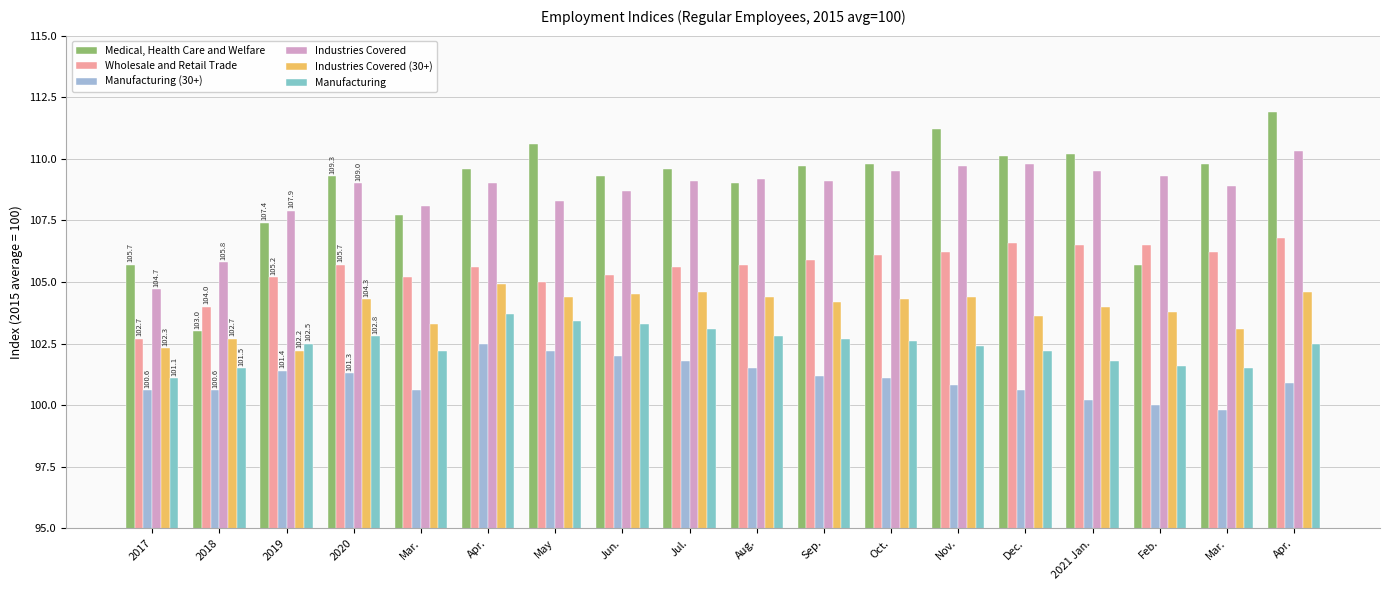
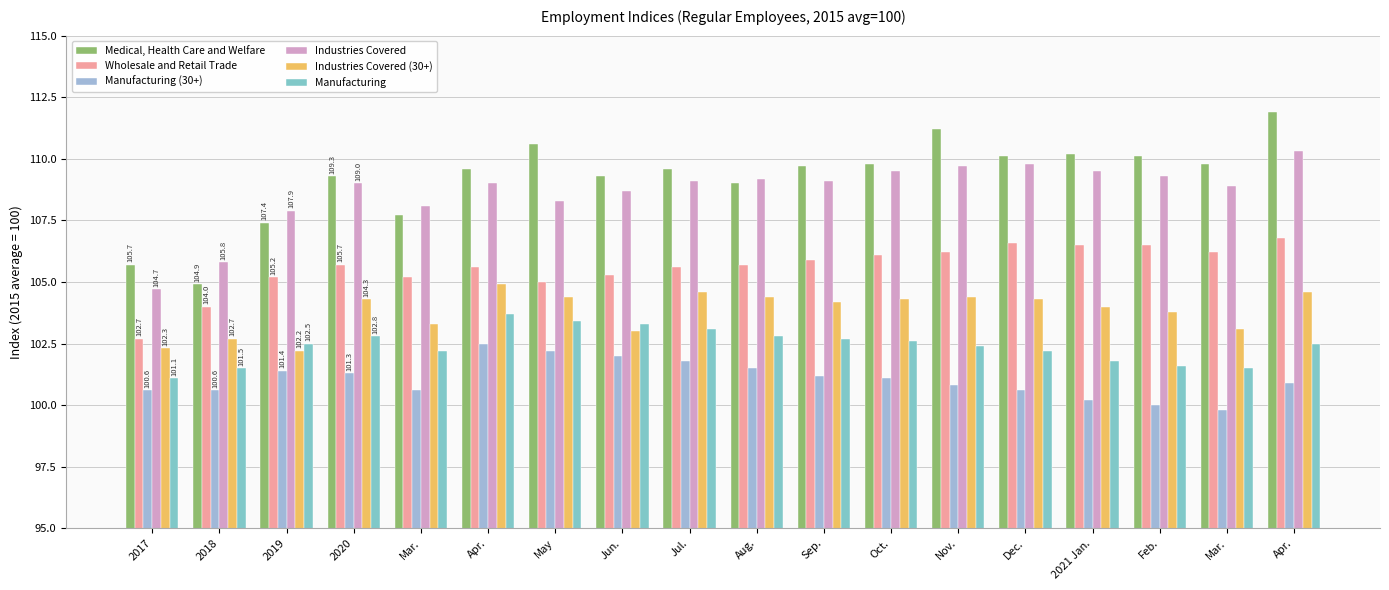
  {
    "Medical, Health Care and Welfare": {
      "2017": 105.7,
-     "2018": 103.0,
+     "2018": 104.9,
      "2019": 107.4,
      "2020": 109.3,
-     "Feb.": 105.7
+     "Feb.": 110.1
    },
    "Industries Covered (30+)": {
      "May": 104.4,
-     "Jun.": 104.5,
+     "Jun.": 103.0,
      "Jul.": 104.6,
      "Aug.": 104.4,
      "Sep.": 104.2,
      "Oct.": 104.3,
      "Nov.": 104.4,
-     "Dec.": 103.6,
+     "Dec.": 104.3,
      "2021 Jan.": 104.0,
      "Feb.": 103.8
    }
  }
